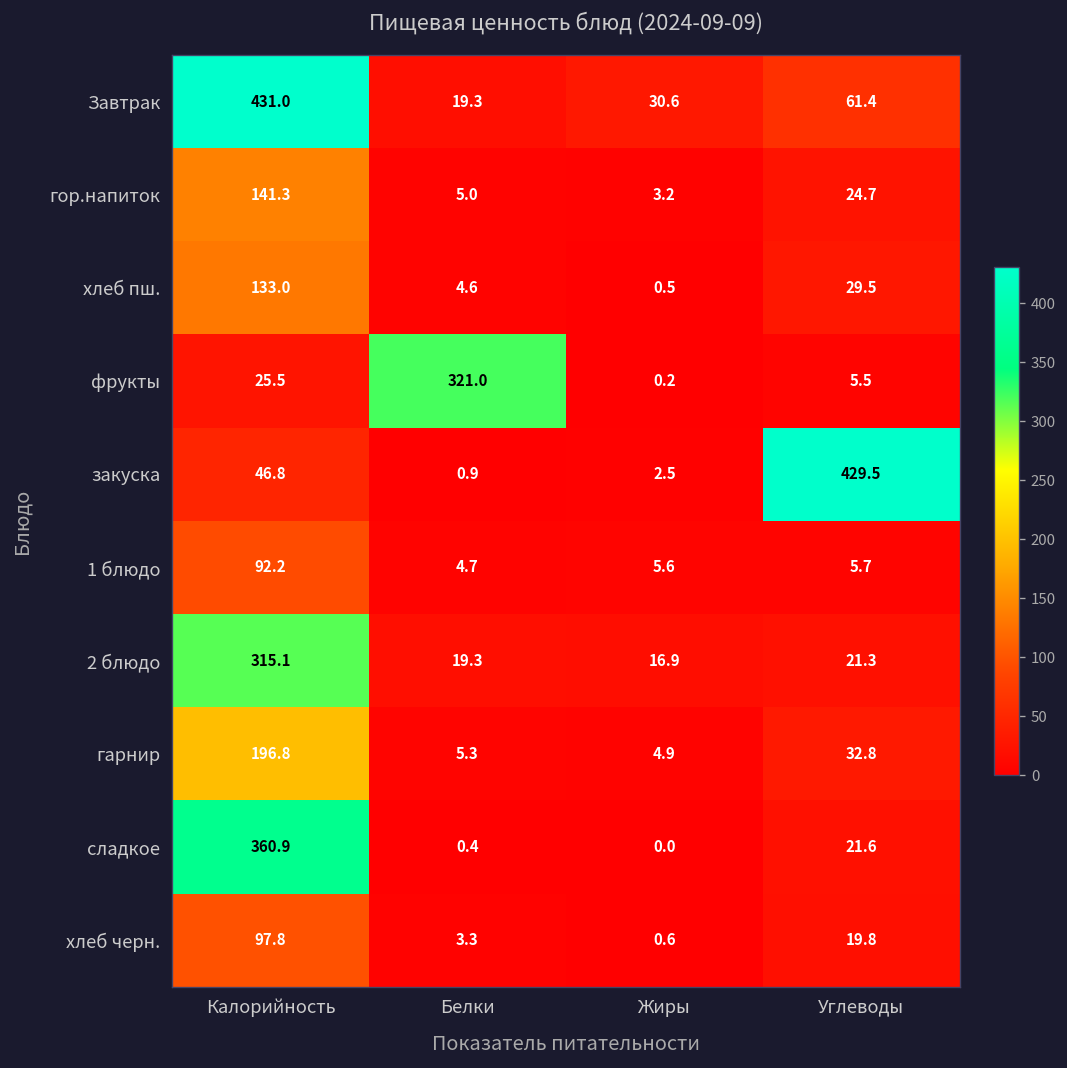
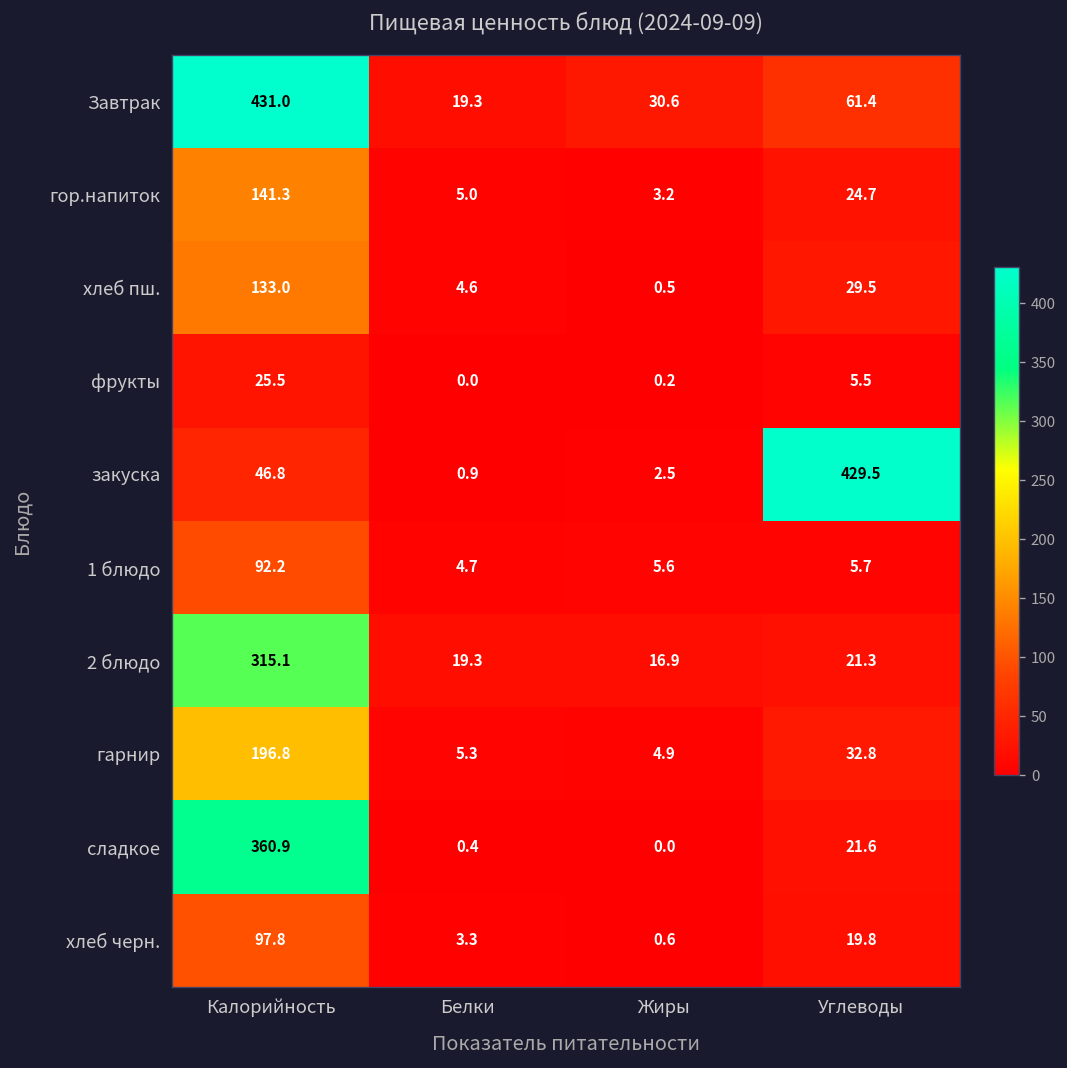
  {
    "Завтрак": {
      "Калорийность": 431.0,
      "Белки": 19.3,
      "Жиры": 30.6,
      "Углеводы": 61.4
    },
    "гор.напиток": {
      "Калорийность": 141.3,
      "Белки": 5.0,
      "Жиры": 3.2,
      "Углеводы": 24.7
    },
    "хлеб пш.": {
      "Калорийность": 133.0,
      "Белки": 4.6,
      "Жиры": 0.5,
      "Углеводы": 29.5
    },
    "фрукты": {
      "Калорийность": 25.5,
-     "Белки": 321.0,
+     "Белки": 0.0,
      "Жиры": 0.2,
      "Углеводы": 5.5
    },
    "закуска": {
      "Калорийность": 46.8,
      "Белки": 0.9,
      "Жиры": 2.5,
      "Углеводы": 429.5
    },
    "1 блюдо": {
      "Калорийность": 92.2,
      "Белки": 4.7,
      "Жиры": 5.6,
      "Углеводы": 5.7
    },
    "2 блюдо": {
      "Калорийность": 315.1,
      "Белки": 19.3,
      "Жиры": 16.9,
      "Углеводы": 21.3
    },
    "гарнир": {
      "Калорийность": 196.8,
      "Белки": 5.3,
      "Жиры": 4.9,
      "Углеводы": 32.8
    },
    "сладкое": {
      "Калорийность": 360.9,
      "Белки": 0.4,
      "Жиры": 0.0,
      "Углеводы": 21.6
    },
    "хлеб черн.": {
      "Калорийность": 97.8,
      "Белки": 3.3,
      "Жиры": 0.6,
      "Углеводы": 19.8
    }
  }
